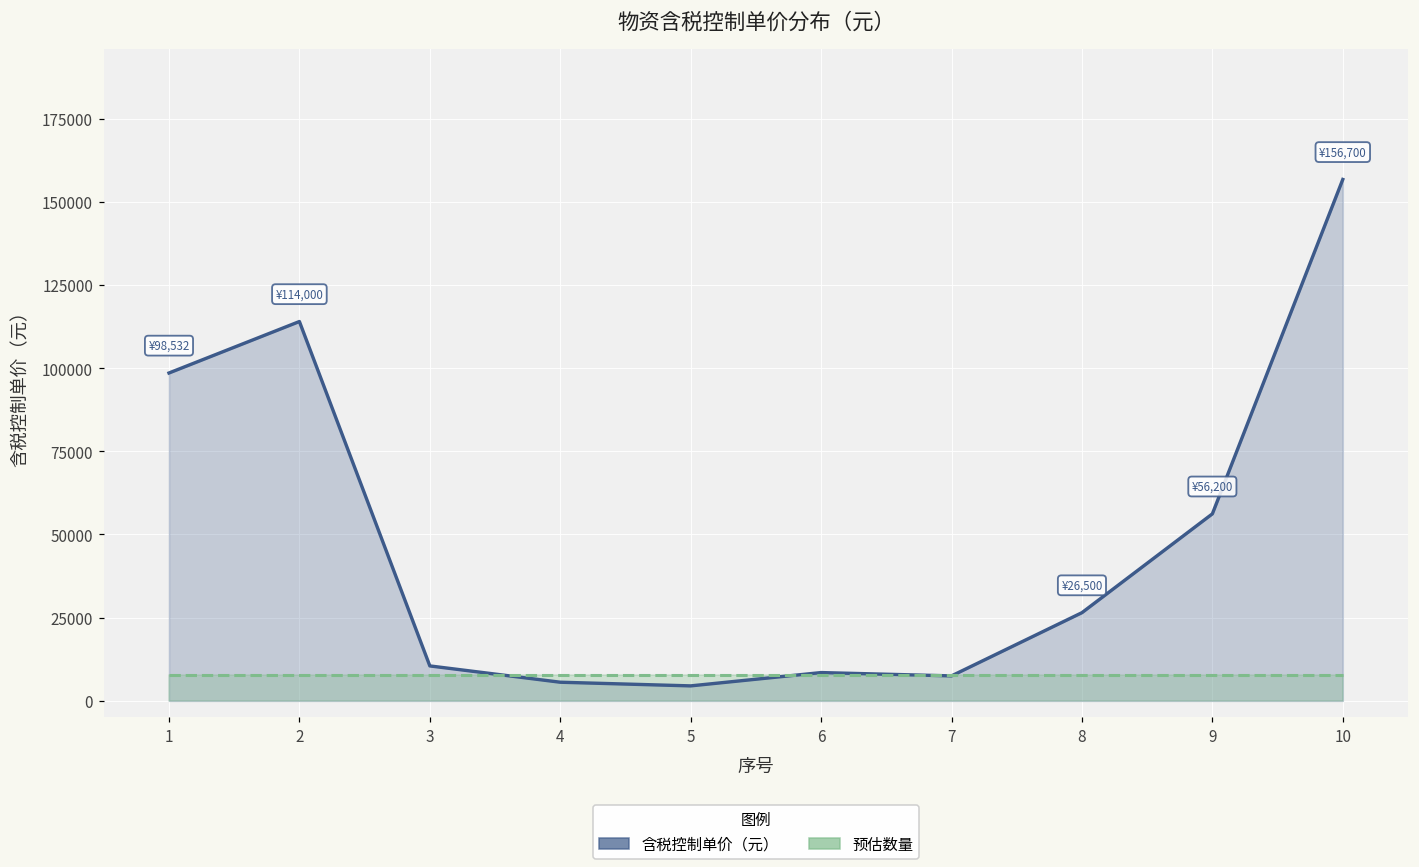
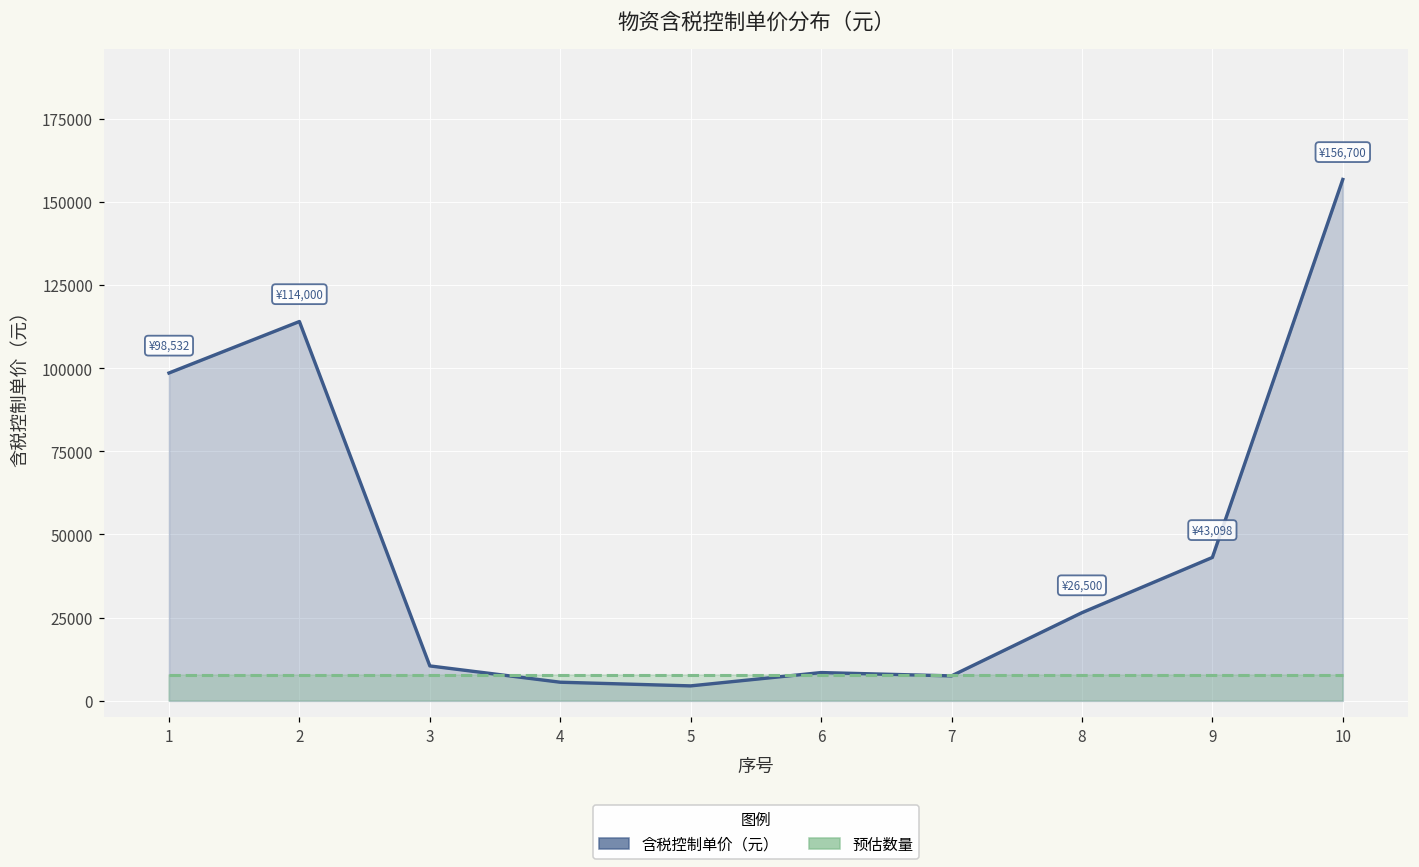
  {
    "含税控制单价（元）": {
-     "9": "¥56,200"
+     "9": "¥43,098"
    }
  }
